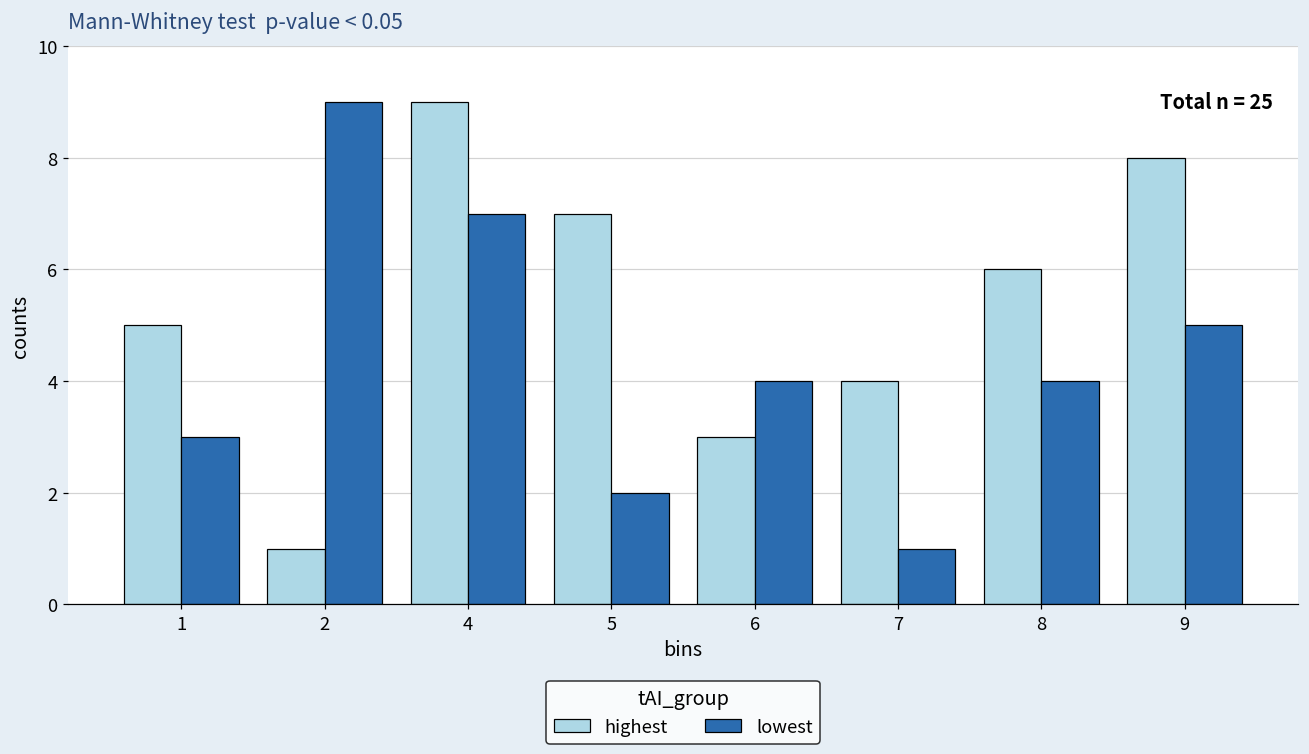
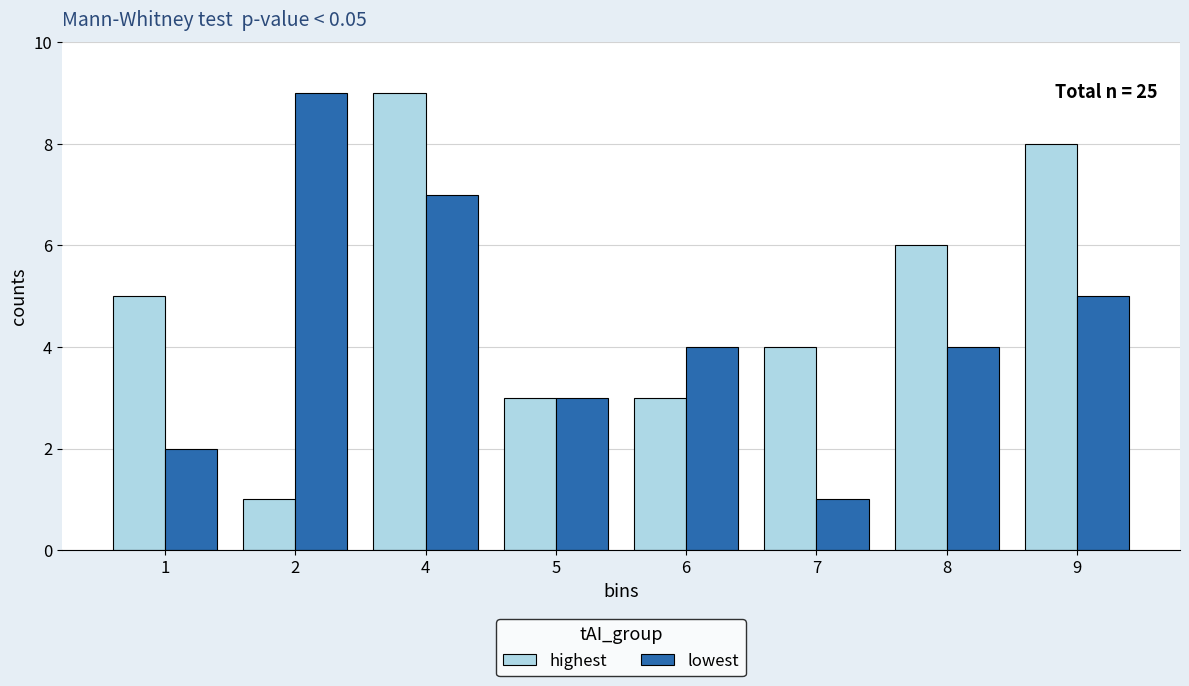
  {
    "highest": {
      "1": 5,
      "2": 1,
      "4": 9,
-     "5": 7,
+     "5": 3,
      "6": 3,
      "7": 4,
      "8": 6,
      "9": 8
    },
    "lowest": {
-     "1": 3,
+     "1": 2,
      "2": 9,
      "4": 7,
-     "5": 2,
+     "5": 3,
      "6": 4,
      "7": 1,
      "8": 4,
      "9": 5
    }
  }
